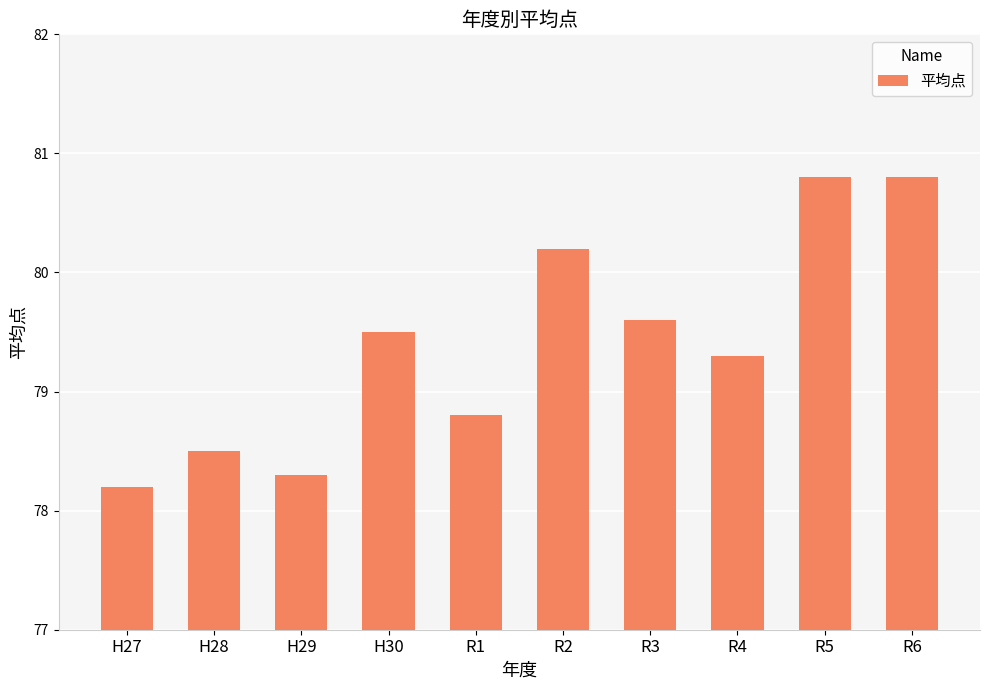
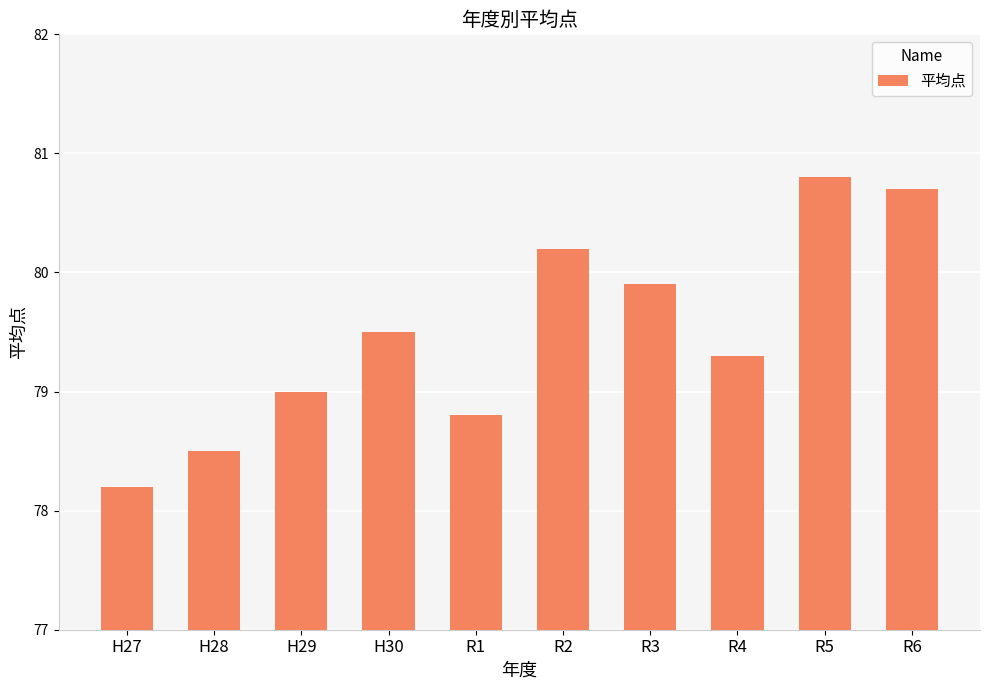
  {
    "H27": 78.2,
    "H28": 78.5,
-   "H29": 78.3,
+   "H29": 79.0,
    "H30": 79.5,
    "R1": 78.8,
    "R2": 80.2,
-   "R3": 79.6,
+   "R3": 79.9,
    "R4": 79.3,
    "R5": 80.8,
-   "R6": 80.8
+   "R6": 80.7
  }
